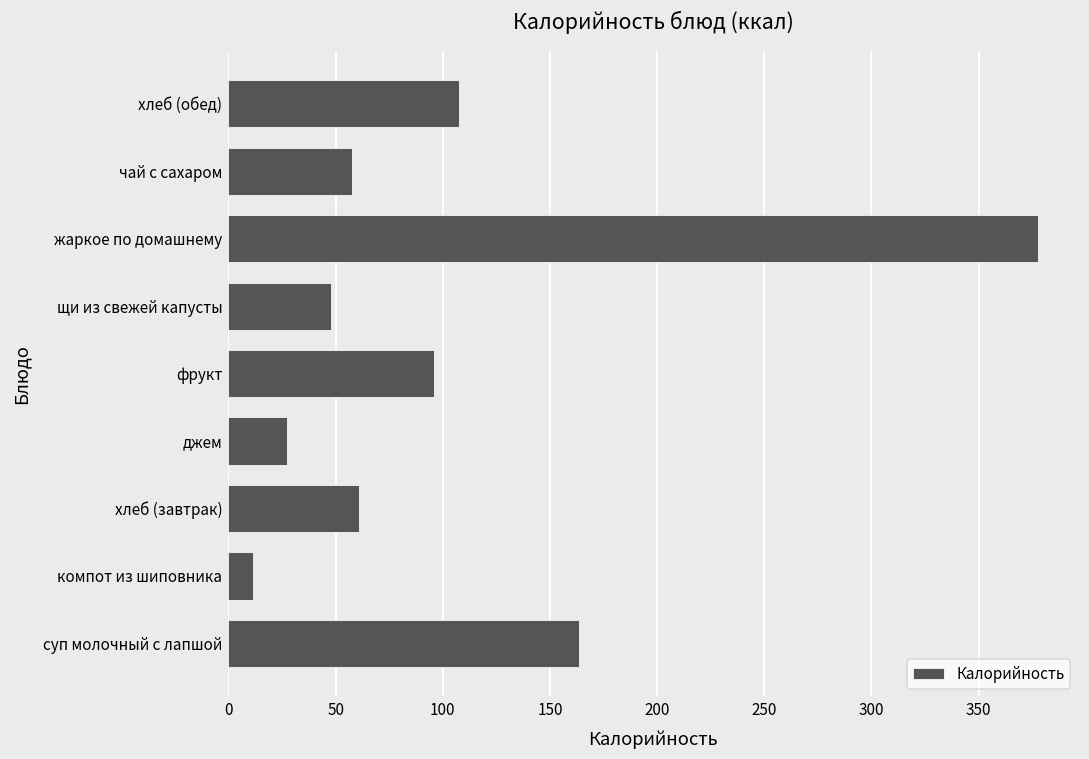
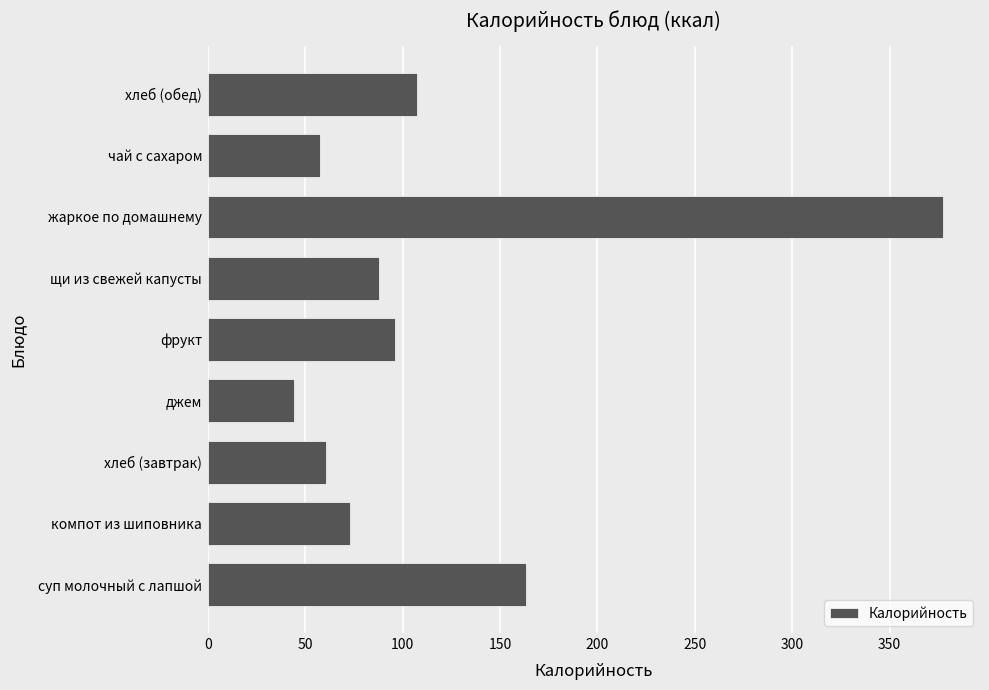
  {
    "хлеб (обед)": 108,
    "чай с сахаром": 58,
    "жаркое по домашнему": 377,
-   "щи из свежей капусты": 48,
+   "щи из свежей капусты": 88,
    "фрукт": 96,
-   "джем": 27,
+   "джем": 45,
    "хлеб (завтрак)": 61,
-   "компот из шиповника": 11,
+   "компот из шиповника": 73,
    "суп молочный с лапшой": 164
  }
